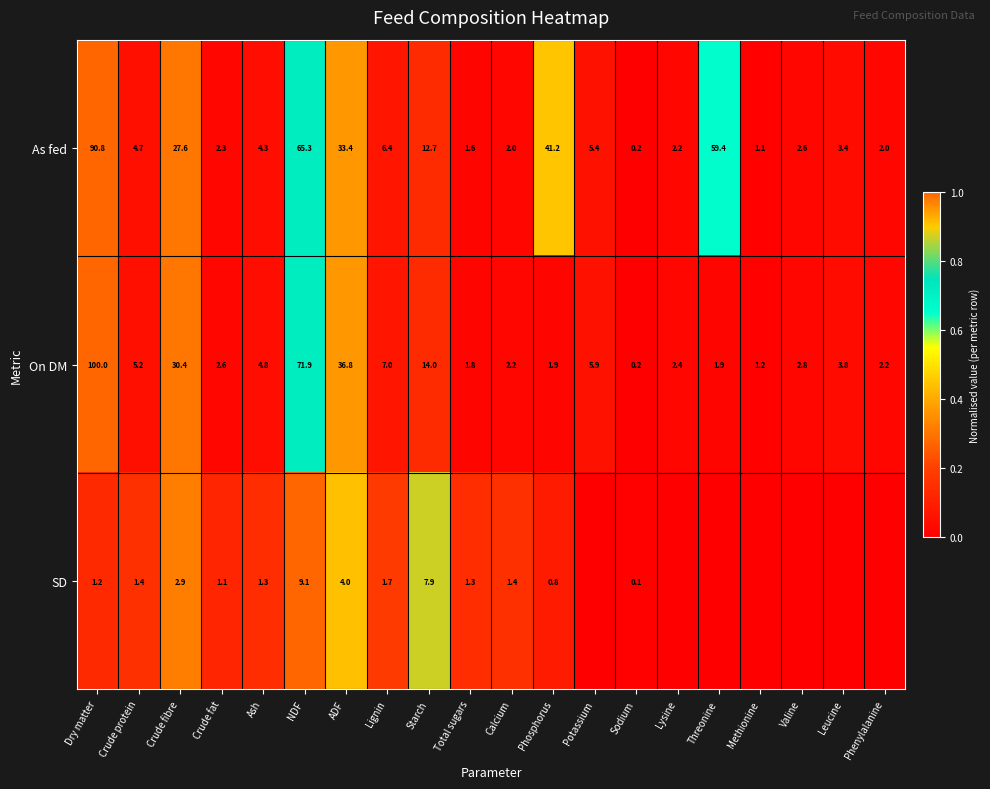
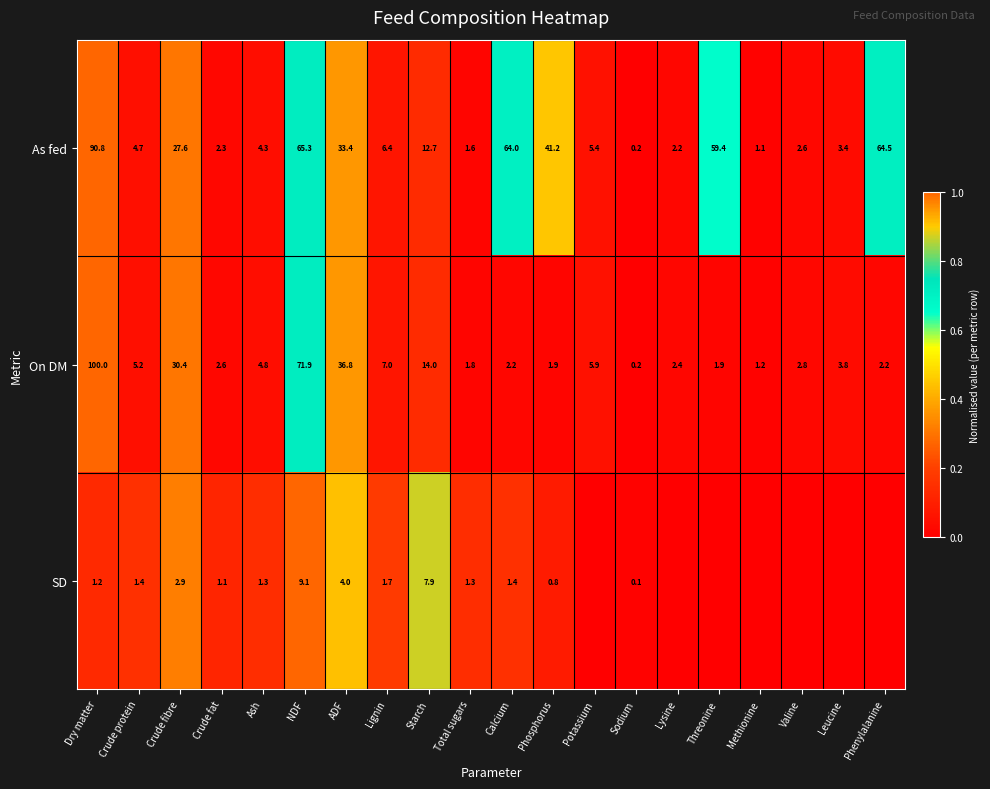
  {
    "As fed": {
      "Dry matter": 90.8,
      "Crude protein": 4.7,
      "Crude fibre": 27.6,
      "Crude fat": 2.3,
      "Ash": 4.3,
      "NDF": 65.3,
      "ADF": 33.4,
      "Lignin": 6.4,
      "Starch": 12.7,
      "Total sugars": 1.6,
-     "Calcium": 2.0,
+     "Calcium": 64.0,
      "Phosphorus": 41.2,
      "Potassium": 5.4,
      "Sodium": 0.2,
      "Lysine": 2.2,
      "Threonine": 59.4,
      "Methionine": 1.1,
      "Valine": 2.6,
      "Leucine": 3.4,
-     "Phenylalanine": 2.0
+     "Phenylalanine": 64.5
    },
    "On DM": {
      "Dry matter": 100.0,
      "Crude protein": 5.2,
      "Crude fibre": 30.4,
      "Crude fat": 2.6,
      "Ash": 4.8,
      "NDF": 71.9,
      "ADF": 36.8,
      "Lignin": 7.0,
      "Starch": 14.0,
      "Total sugars": 1.8,
      "Calcium": 2.2,
      "Phosphorus": 1.9,
      "Potassium": 5.9,
      "Sodium": 0.2,
      "Lysine": 2.4,
      "Threonine": 1.9,
      "Methionine": 1.2,
      "Valine": 2.8,
      "Leucine": 3.8,
      "Phenylalanine": 2.2
    },
    "SD": {
      "Dry matter": 1.2,
      "Crude protein": 1.4,
      "Crude fibre": 2.9,
      "Crude fat": 1.1,
      "Ash": 1.3,
      "NDF": 9.1,
      "ADF": 4.0,
      "Lignin": 1.7,
      "Starch": 7.9,
      "Total sugars": 1.3,
      "Calcium": 1.4,
      "Phosphorus": 0.8,
      "Sodium": 0.1
    }
  }
